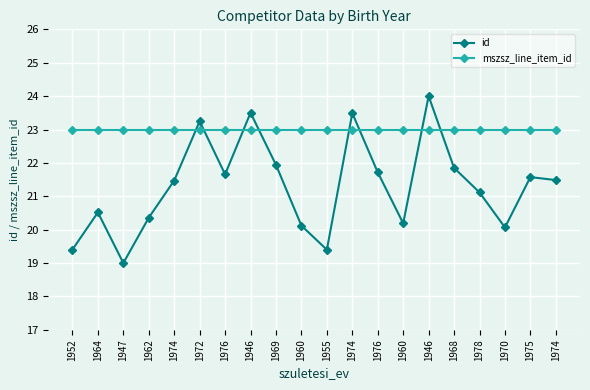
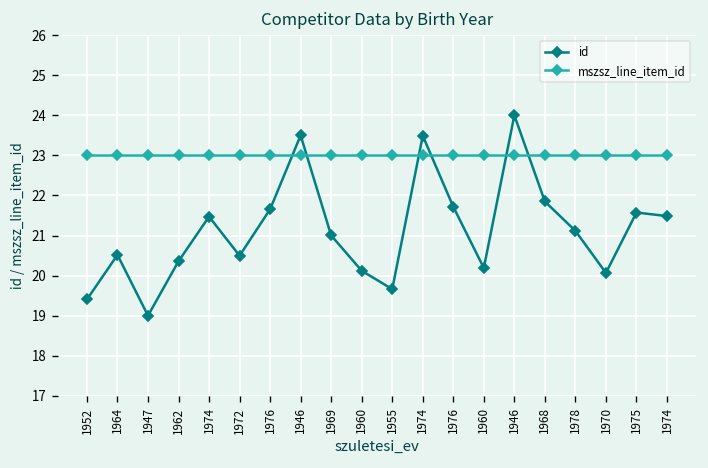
  {
    "id": {
      "1952": 19.4,
      "1964": 20.5,
      "1947": 19.0,
      "1962": 20.4,
-     "1972": 23.2,
-     "1969": 21.9,
-     "1955": 19.4,
+     "1972": 20.5,
+     "1969": 21.0,
+     "1955": 19.7,
      "1968": 21.9,
      "1978": 21.1,
      "1970": 20.1,
      "1975": 21.6
    },
    "mszsz_line_item_id": {
      "1952": 23.0,
      "1964": 23.0,
      "1947": 23.0,
      "1962": 23.0,
      "1972": 23.0,
      "1969": 23.0,
      "1955": 23.0,
      "1968": 23.0,
      "1978": 23.0,
      "1970": 23.0,
      "1975": 23.0
    }
  }
